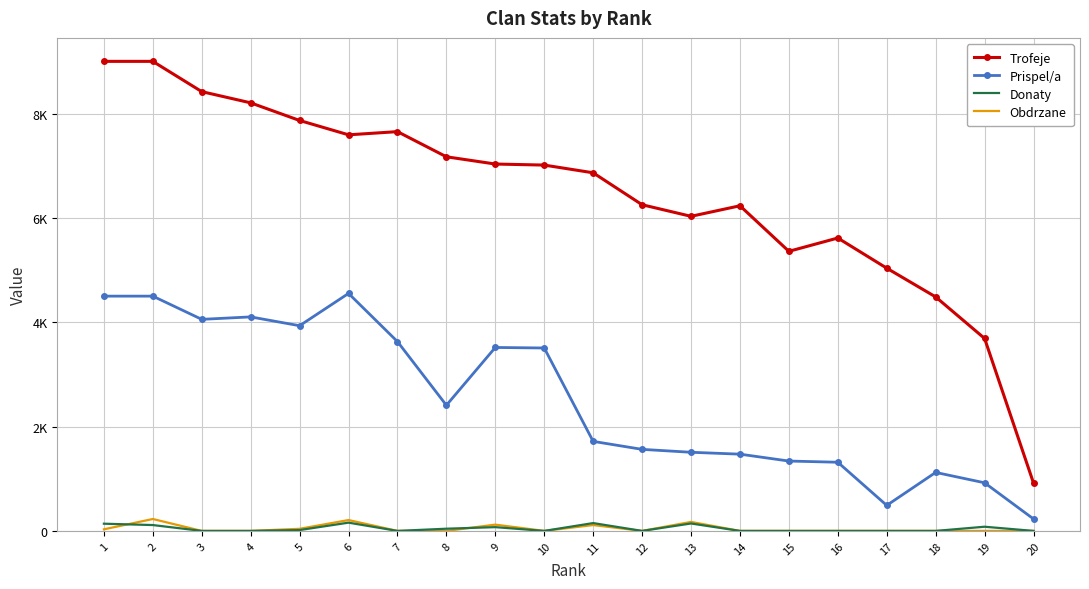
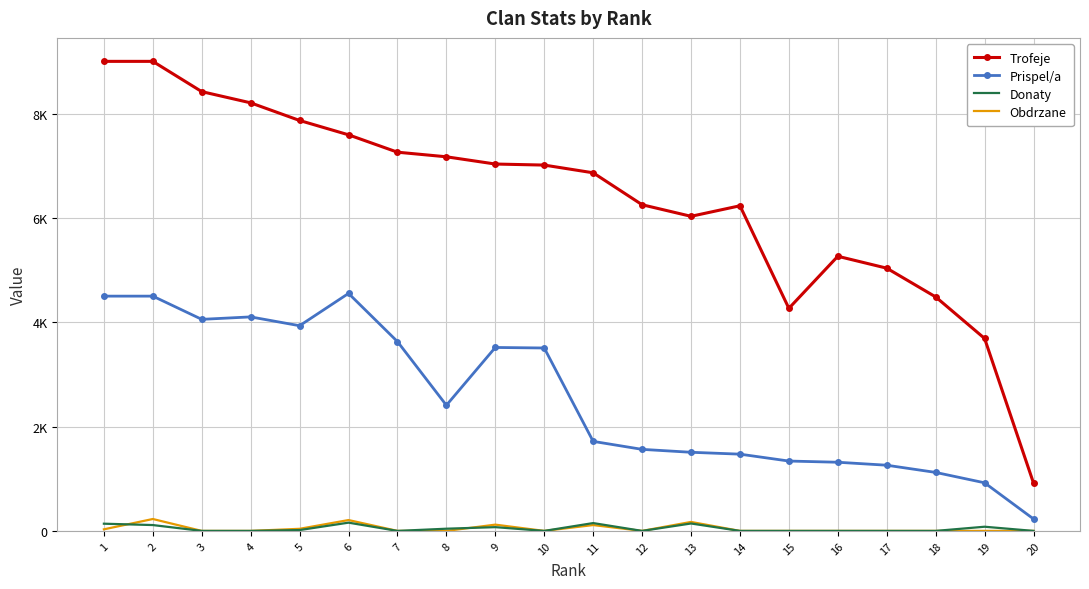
  {
    "Trofeje": {
      "1": 9000,
      "2": 9000,
      "3": 8400,
      "4": 8200,
      "5": 7900,
      "6": 7600,
-     "7": 7700,
+     "7": 7300,
      "8": 7200,
      "9": 7000,
      "10": 7000,
      "11": 6900,
      "12": 6300,
      "13": 6000,
      "14": 6200,
-     "15": 5400,
-     "16": 5600,
+     "15": 4300,
+     "16": 5300,
      "17": 5000,
      "18": 4500,
      "19": 3700,
      "20": 900
    },
    "Prispel/a": {
      "1": 4500,
      "2": 4500,
      "3": 4100,
      "4": 4100,
      "5": 3900,
      "6": 4600,
      "7": 3600,
      "8": 2400,
      "9": 3500,
      "10": 3500,
      "11": 1700,
      "12": 1600,
      "13": 1500,
      "14": 1500,
      "15": 1300,
      "16": 1300,
-     "17": 500,
+     "17": 1300,
      "18": 1100,
      "19": 900,
      "20": 200
    },
    "Donaty": {
      "1": 100,
      "2": 100,
      "6": 200,
      "19": 100
    },
    "Obdrzane": {
      "1": 0,
      "2": 200,
      "6": 200,
      "19": 0
    }
  }
